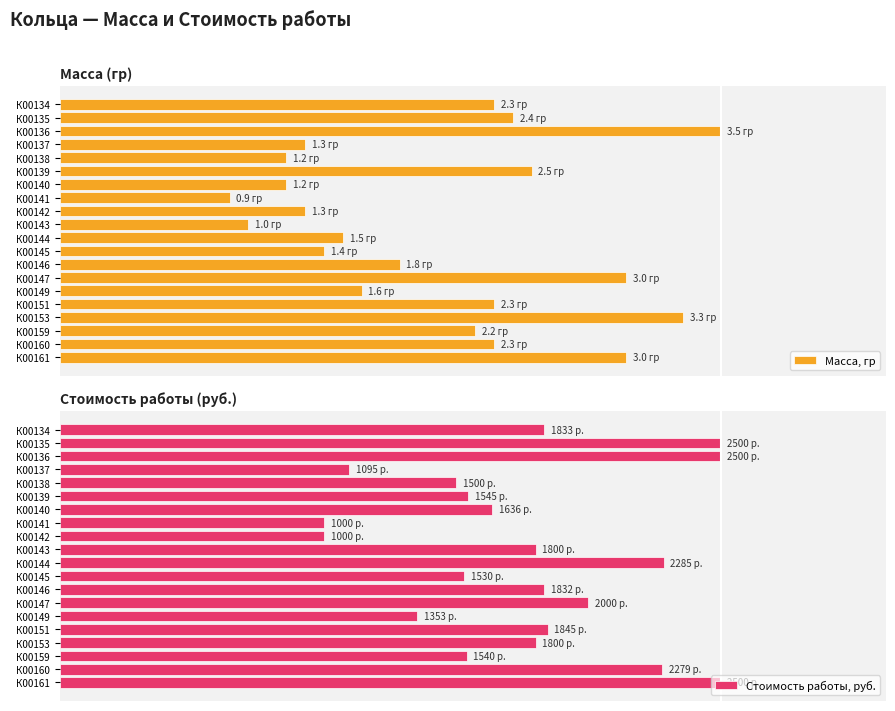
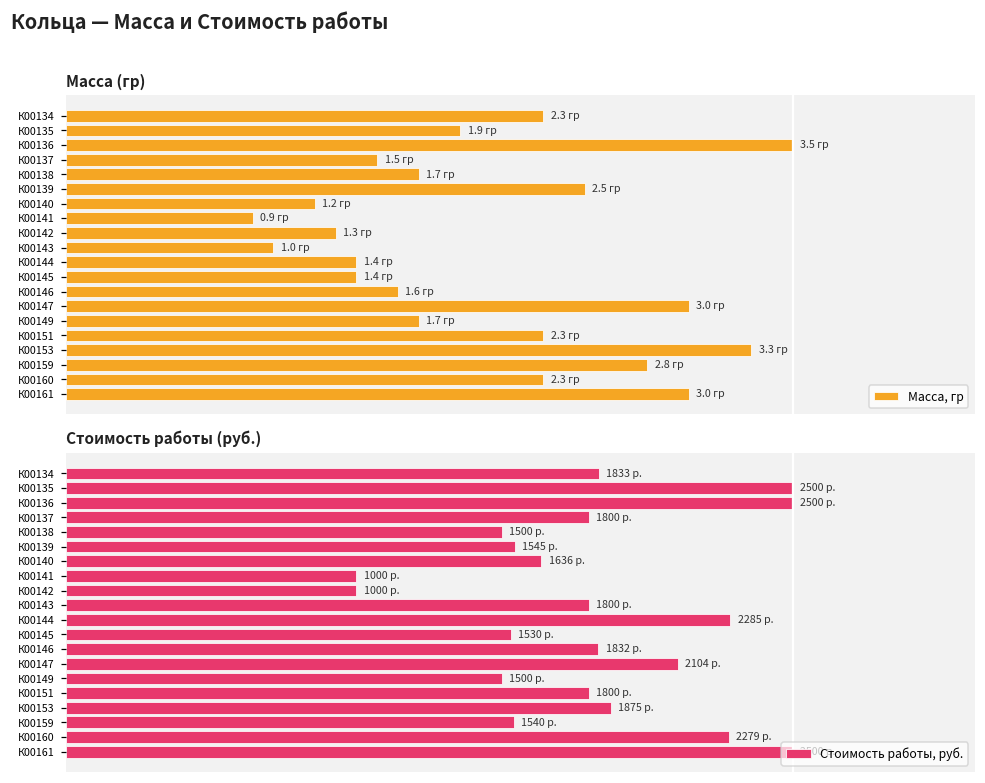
  {
    "Масса (гр)": {
-     "К00135": 2.4,
-     "К00137": 1.3,
-     "К00138": 1.2,
-     "К00144": 1.5,
-     "К00146": 1.8,
-     "К00149": 1.6,
-     "К00159": 2.2
+     "К00135": 1.9,
+     "К00137": 1.5,
+     "К00138": 1.7,
+     "К00144": 1.4,
+     "К00146": 1.6,
+     "К00149": 1.7,
+     "К00159": 2.8
    },
    "Стоимость работы (руб.)": {
-     "К00137": 1095,
-     "К00147": 2000,
-     "К00149": 1353,
-     "К00151": 1845,
-     "К00153": 1800
+     "К00137": 1800,
+     "К00147": 2104,
+     "К00149": 1500,
+     "К00151": 1800,
+     "К00153": 1875
    }
  }
